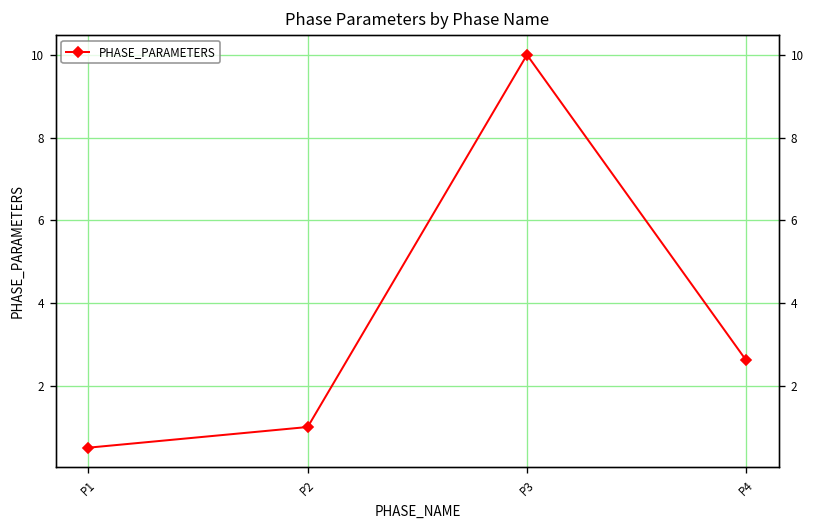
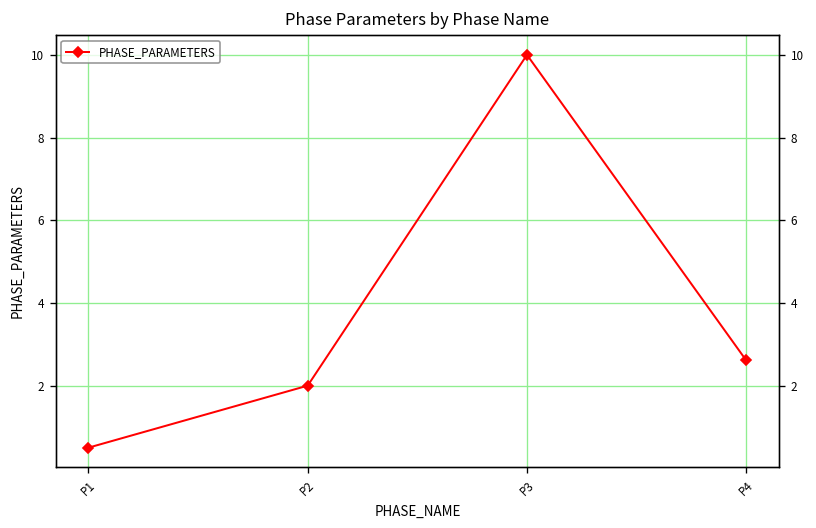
  {
    "P1": 0.5,
-   "P2": 1,
+   "P2": 2,
    "P3": 10,
    "P4": 2.6
  }
